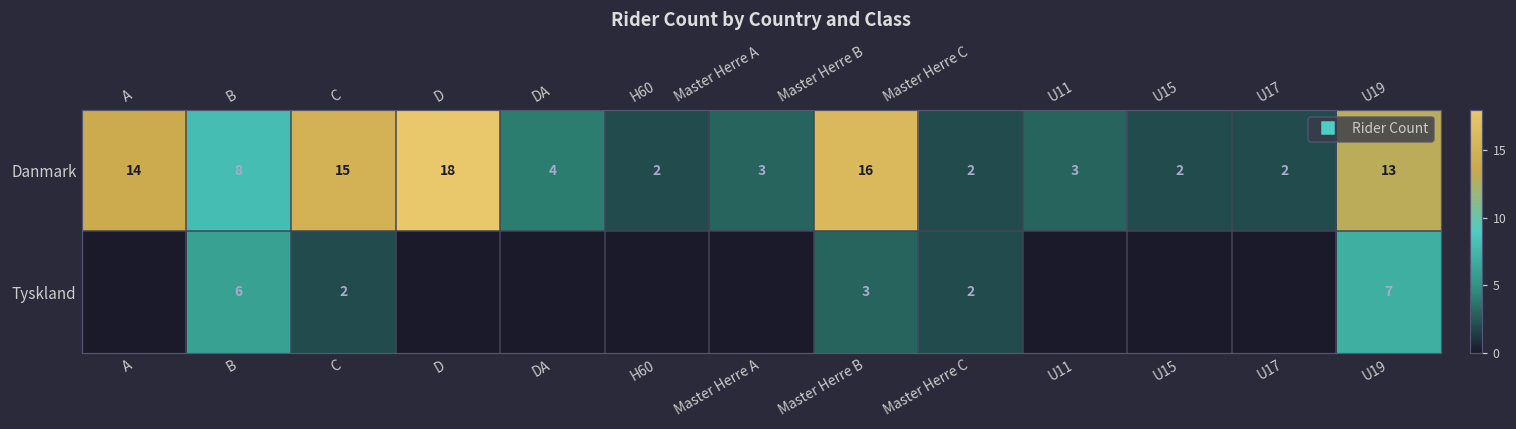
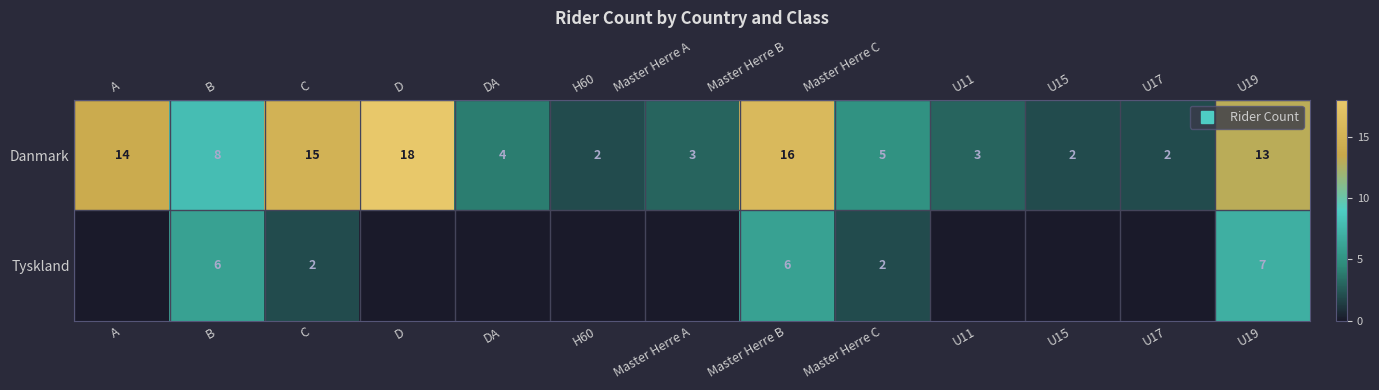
  {
    "Danmark": {
      "A": 14,
      "B": 8,
      "C": 15,
      "D": 18,
      "DA": 4,
      "H60": 2,
      "Master Herre A": 3,
      "Master Herre B": 16,
-     "Master Herre C": 2,
+     "Master Herre C": 5,
      "U11": 3,
      "U15": 2,
      "U17": 2,
      "U19": 13
    },
    "Tyskland": {
      "B": 6,
      "C": 2,
-     "Master Herre B": 3,
+     "Master Herre B": 6,
      "Master Herre C": 2,
      "U19": 7
    }
  }
